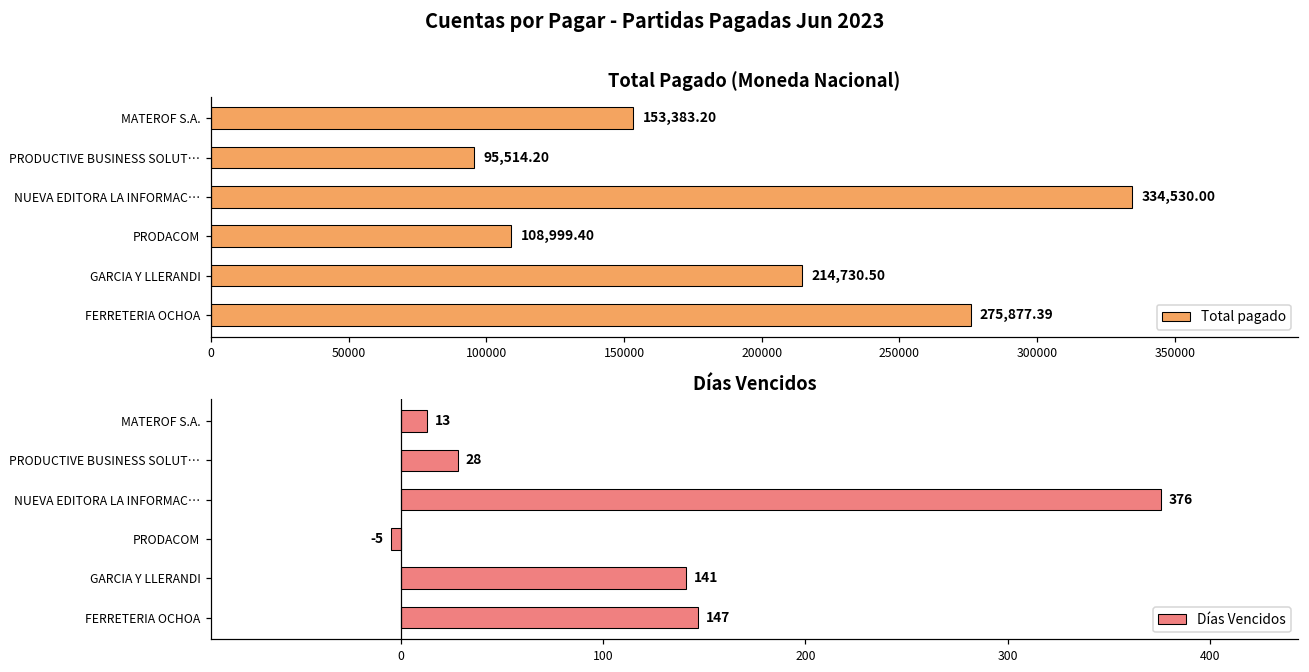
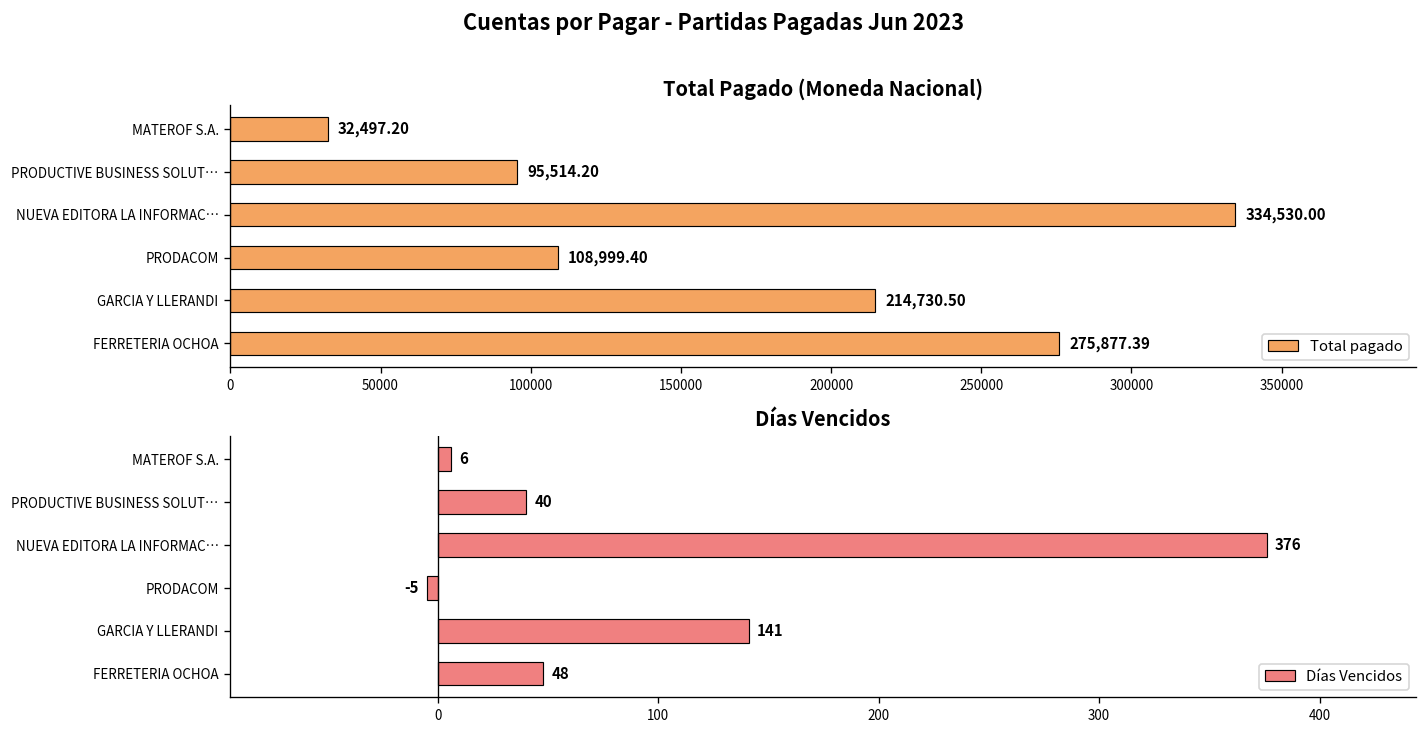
  {
    "Total Pagado (Moneda Nacional)": {
-     "MATEROF S.A.": "153,383.20",
+     "MATEROF S.A.": "32,497.20",
      "PRODUCTIVE BUSINESS SOLUT…": "95,514.20",
      "NUEVA EDITORA LA INFORMAC…": "334,530.00",
      "PRODACOM": "108,999.40",
      "GARCIA Y LLERANDI": "214,730.50",
      "FERRETERIA OCHOA": "275,877.39"
    },
    "Días Vencidos": {
-     "MATEROF S.A.": "13",
-     "PRODUCTIVE BUSINESS SOLUT…": "28",
+     "MATEROF S.A.": "6",
+     "PRODUCTIVE BUSINESS SOLUT…": "40",
      "NUEVA EDITORA LA INFORMAC…": "376",
      "PRODACOM": "-5",
      "GARCIA Y LLERANDI": "141",
-     "FERRETERIA OCHOA": "147"
+     "FERRETERIA OCHOA": "48"
    }
  }
